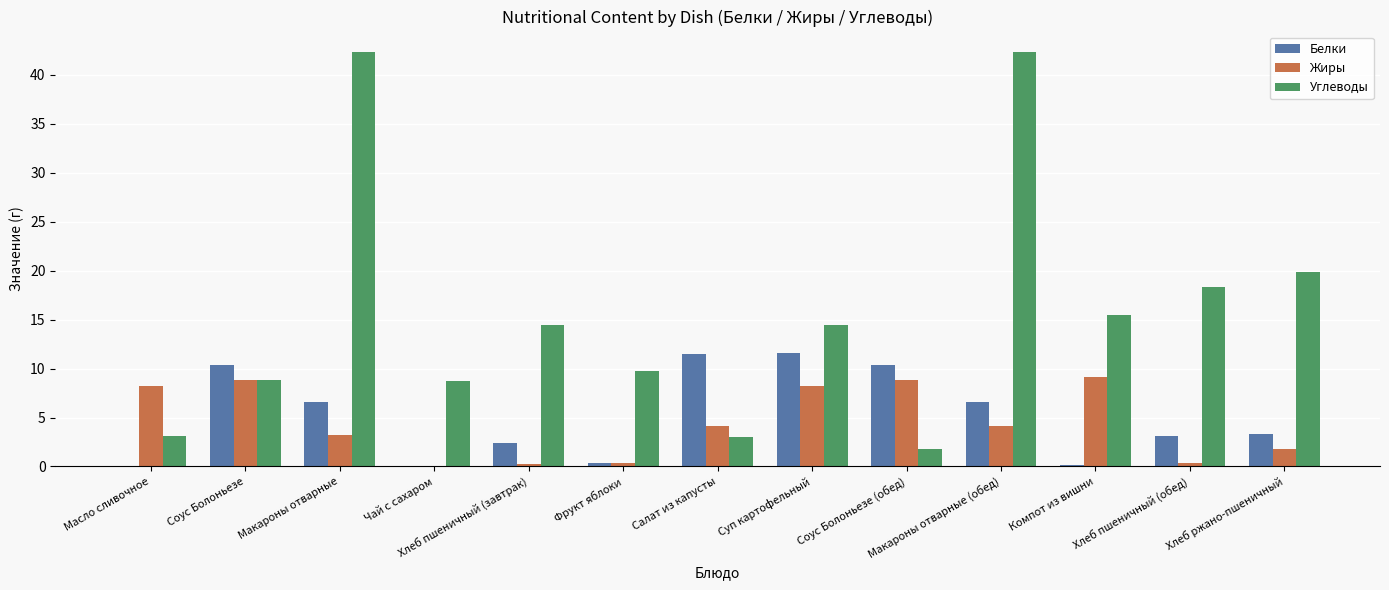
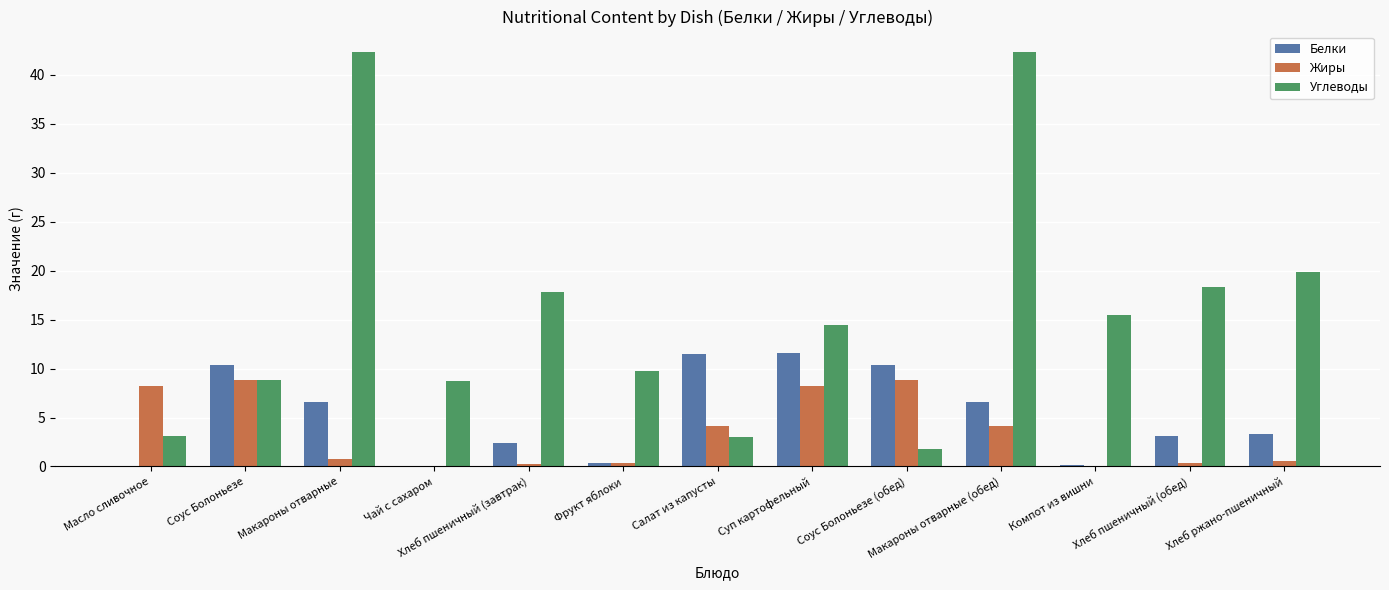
  {
    "Белки": {
      "Соус Болоньезе": 10,
      "Макароны отварные": 7,
      "Чай с сахаром": 0,
      "Хлеб пшеничный (завтрак)": 2,
      "Фрукт яблоки": 0,
      "Салат из капусты": 11,
      "Суп картофельный": 12,
      "Соус Болоньезе (обед)": 10,
      "Макароны отварные (обед)": 7,
      "Хлеб пшеничный (обед)": 3,
      "Хлеб ржано-пшеничный": 3
    },
    "Жиры": {
      "Масло сливочное": 8,
      "Соус Болоньезе": 9,
-     "Макароны отварные": 3,
+     "Макароны отварные": 1,
      "Чай с сахаром": 0,
      "Хлеб пшеничный (завтрак)": 0,
      "Фрукт яблоки": 0,
      "Салат из капусты": 4,
      "Суп картофельный": 8,
      "Соус Болоньезе (обед)": 9,
      "Макароны отварные (обед)": 4,
-     "Компот из вишни": 9,
+     "Компот из вишни": 0,
      "Хлеб пшеничный (обед)": 0,
-     "Хлеб ржано-пшеничный": 2
+     "Хлеб ржано-пшеничный": 1
    },
    "Углеводы": {
      "Масло сливочное": 3,
      "Соус Болоньезе": 9,
      "Макароны отварные": 42,
      "Чай с сахаром": 9,
-     "Хлеб пшеничный (завтрак)": 14,
+     "Хлеб пшеничный (завтрак)": 18,
      "Фрукт яблоки": 10,
      "Салат из капусты": 3,
      "Суп картофельный": 14,
      "Соус Болоньезе (обед)": 2,
      "Макароны отварные (обед)": 42,
      "Компот из вишни": 15,
      "Хлеб пшеничный (обед)": 18,
      "Хлеб ржано-пшеничный": 20
    }
  }
